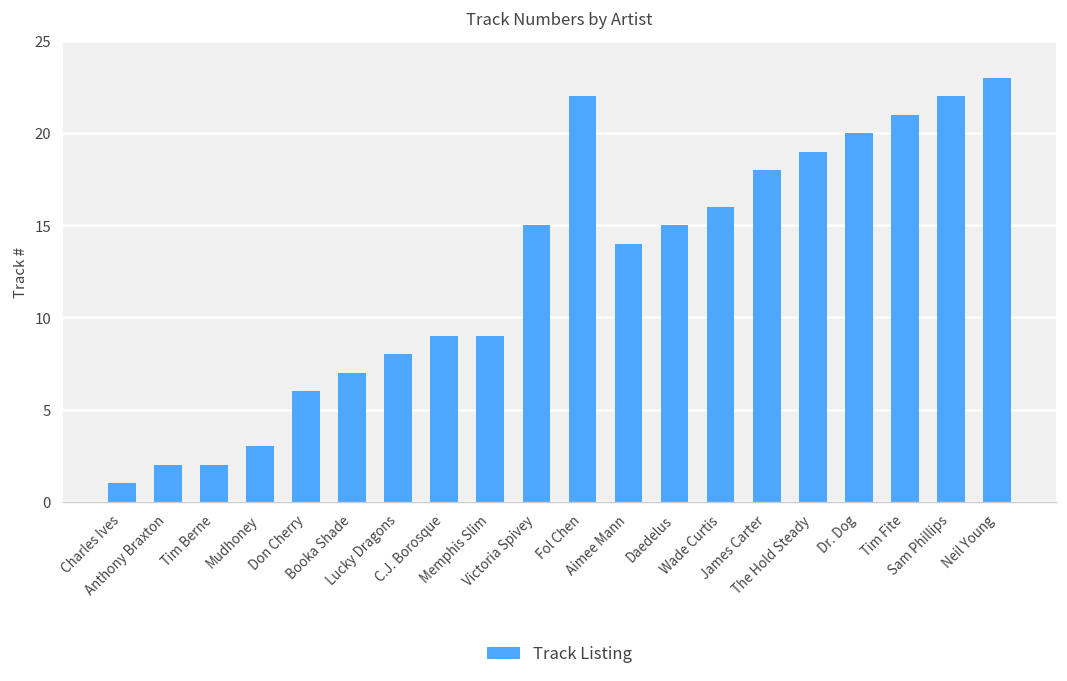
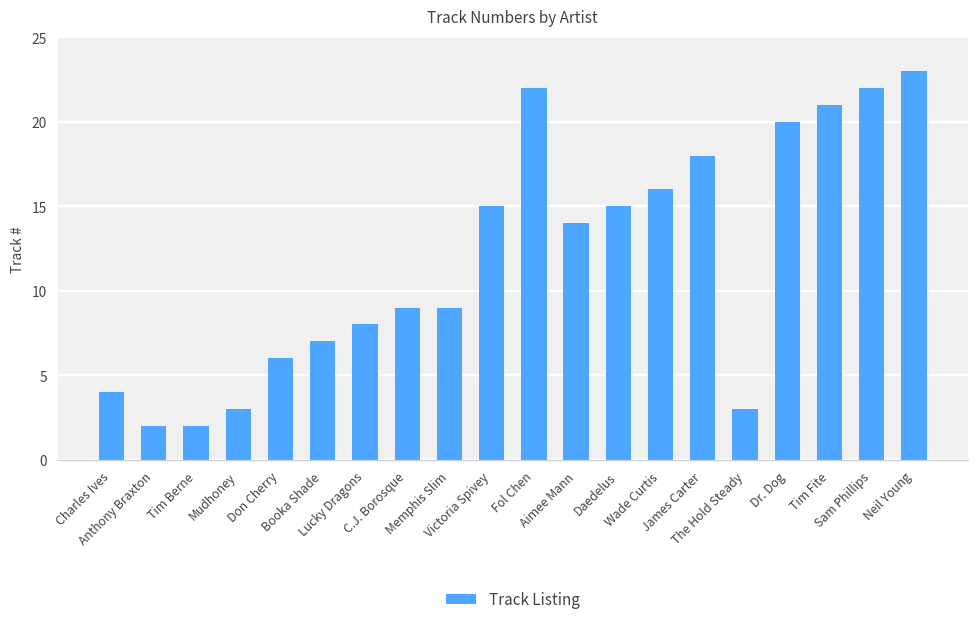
  {
-   "Charles Ives": 1,
+   "Charles Ives": 4,
    "Anthony Braxton": 2,
    "Tim Berne": 2,
    "Mudhoney": 3,
    "Don Cherry": 6,
    "Booka Shade": 7,
    "Lucky Dragons": 8,
    "C.J. Borosque": 9,
    "Memphis Slim": 9,
    "Victoria Spivey": 15,
    "Fol Chen": 22,
    "Aimee Mann": 14,
    "Daedelus": 15,
    "Wade Curtis": 16,
    "James Carter": 18,
-   "The Hold Steady": 19,
+   "The Hold Steady": 3,
    "Dr. Dog": 20,
    "Tim Fite": 21,
    "Sam Phillips": 22,
    "Neil Young": 23
  }
